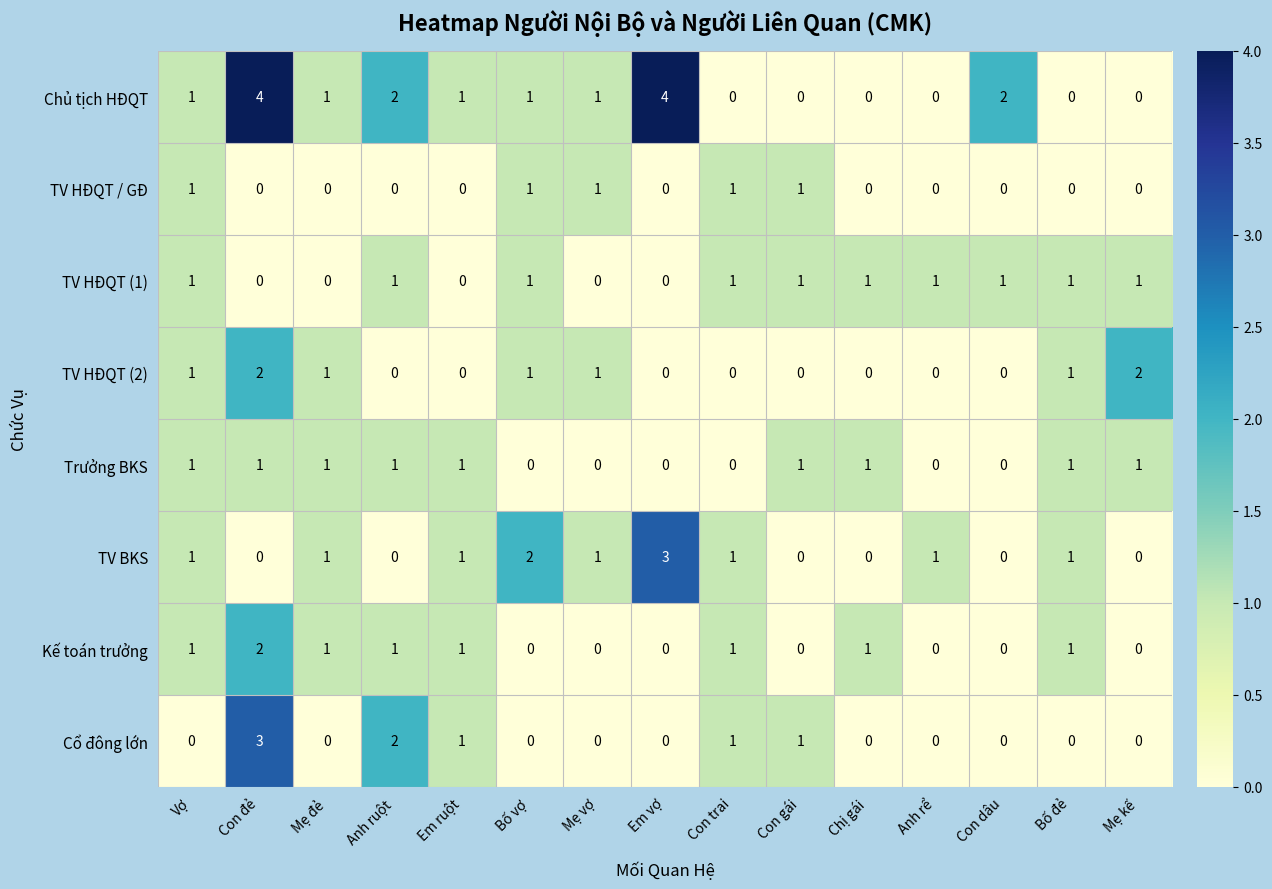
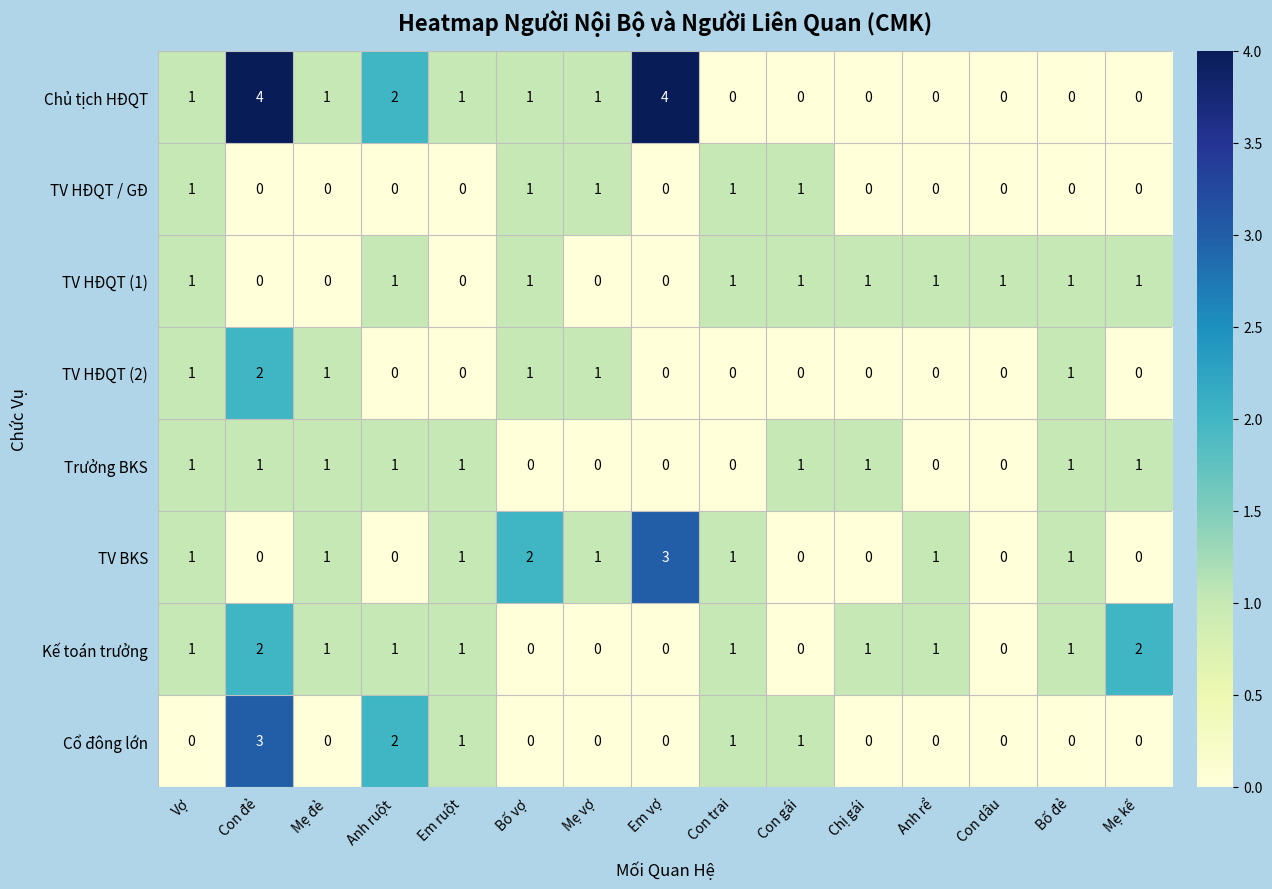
  {
    "Chủ tịch HĐQT": {
      "Vợ": 1,
      "Con đẻ": 4,
      "Mẹ đẻ": 1,
      "Anh ruột": 2,
      "Em ruột": 1,
      "Bố vợ": 1,
      "Mẹ vợ": 1,
      "Em vợ": 4,
      "Con trai": 0,
      "Con gái": 0,
      "Chị gái": 0,
      "Anh rể": 0,
-     "Con dâu": 2,
+     "Con dâu": 0,
      "Bố đẻ": 0,
      "Mẹ kế": 0
    },
    "TV HĐQT / GĐ": {
      "Vợ": 1,
      "Con đẻ": 0,
      "Mẹ đẻ": 0,
      "Anh ruột": 0,
      "Em ruột": 0,
      "Bố vợ": 1,
      "Mẹ vợ": 1,
      "Em vợ": 0,
      "Con trai": 1,
      "Con gái": 1,
      "Chị gái": 0,
      "Anh rể": 0,
      "Con dâu": 0,
      "Bố đẻ": 0,
      "Mẹ kế": 0
    },
    "TV HĐQT (1)": {
      "Vợ": 1,
      "Con đẻ": 0,
      "Mẹ đẻ": 0,
      "Anh ruột": 1,
      "Em ruột": 0,
      "Bố vợ": 1,
      "Mẹ vợ": 0,
      "Em vợ": 0,
      "Con trai": 1,
      "Con gái": 1,
      "Chị gái": 1,
      "Anh rể": 1,
      "Con dâu": 1,
      "Bố đẻ": 1,
      "Mẹ kế": 1
    },
    "TV HĐQT (2)": {
      "Vợ": 1,
      "Con đẻ": 2,
      "Mẹ đẻ": 1,
      "Anh ruột": 0,
      "Em ruột": 0,
      "Bố vợ": 1,
      "Mẹ vợ": 1,
      "Em vợ": 0,
      "Con trai": 0,
      "Con gái": 0,
      "Chị gái": 0,
      "Anh rể": 0,
      "Con dâu": 0,
      "Bố đẻ": 1,
-     "Mẹ kế": 2
+     "Mẹ kế": 0
    },
    "Trưởng BKS": {
      "Vợ": 1,
      "Con đẻ": 1,
      "Mẹ đẻ": 1,
      "Anh ruột": 1,
      "Em ruột": 1,
      "Bố vợ": 0,
      "Mẹ vợ": 0,
      "Em vợ": 0,
      "Con trai": 0,
      "Con gái": 1,
      "Chị gái": 1,
      "Anh rể": 0,
      "Con dâu": 0,
      "Bố đẻ": 1,
      "Mẹ kế": 1
    },
    "TV BKS": {
      "Vợ": 1,
      "Con đẻ": 0,
      "Mẹ đẻ": 1,
      "Anh ruột": 0,
      "Em ruột": 1,
      "Bố vợ": 2,
      "Mẹ vợ": 1,
      "Em vợ": 3,
      "Con trai": 1,
      "Con gái": 0,
      "Chị gái": 0,
      "Anh rể": 1,
      "Con dâu": 0,
      "Bố đẻ": 1,
      "Mẹ kế": 0
    },
    "Kế toán trưởng": {
      "Vợ": 1,
      "Con đẻ": 2,
      "Mẹ đẻ": 1,
      "Anh ruột": 1,
      "Em ruột": 1,
      "Bố vợ": 0,
      "Mẹ vợ": 0,
      "Em vợ": 0,
      "Con trai": 1,
      "Con gái": 0,
      "Chị gái": 1,
-     "Anh rể": 0,
+     "Anh rể": 1,
      "Con dâu": 0,
      "Bố đẻ": 1,
-     "Mẹ kế": 0
+     "Mẹ kế": 2
    },
    "Cổ đông lớn": {
      "Vợ": 0,
      "Con đẻ": 3,
      "Mẹ đẻ": 0,
      "Anh ruột": 2,
      "Em ruột": 1,
      "Bố vợ": 0,
      "Mẹ vợ": 0,
      "Em vợ": 0,
      "Con trai": 1,
      "Con gái": 1,
      "Chị gái": 0,
      "Anh rể": 0,
      "Con dâu": 0,
      "Bố đẻ": 0,
      "Mẹ kế": 0
    }
  }
